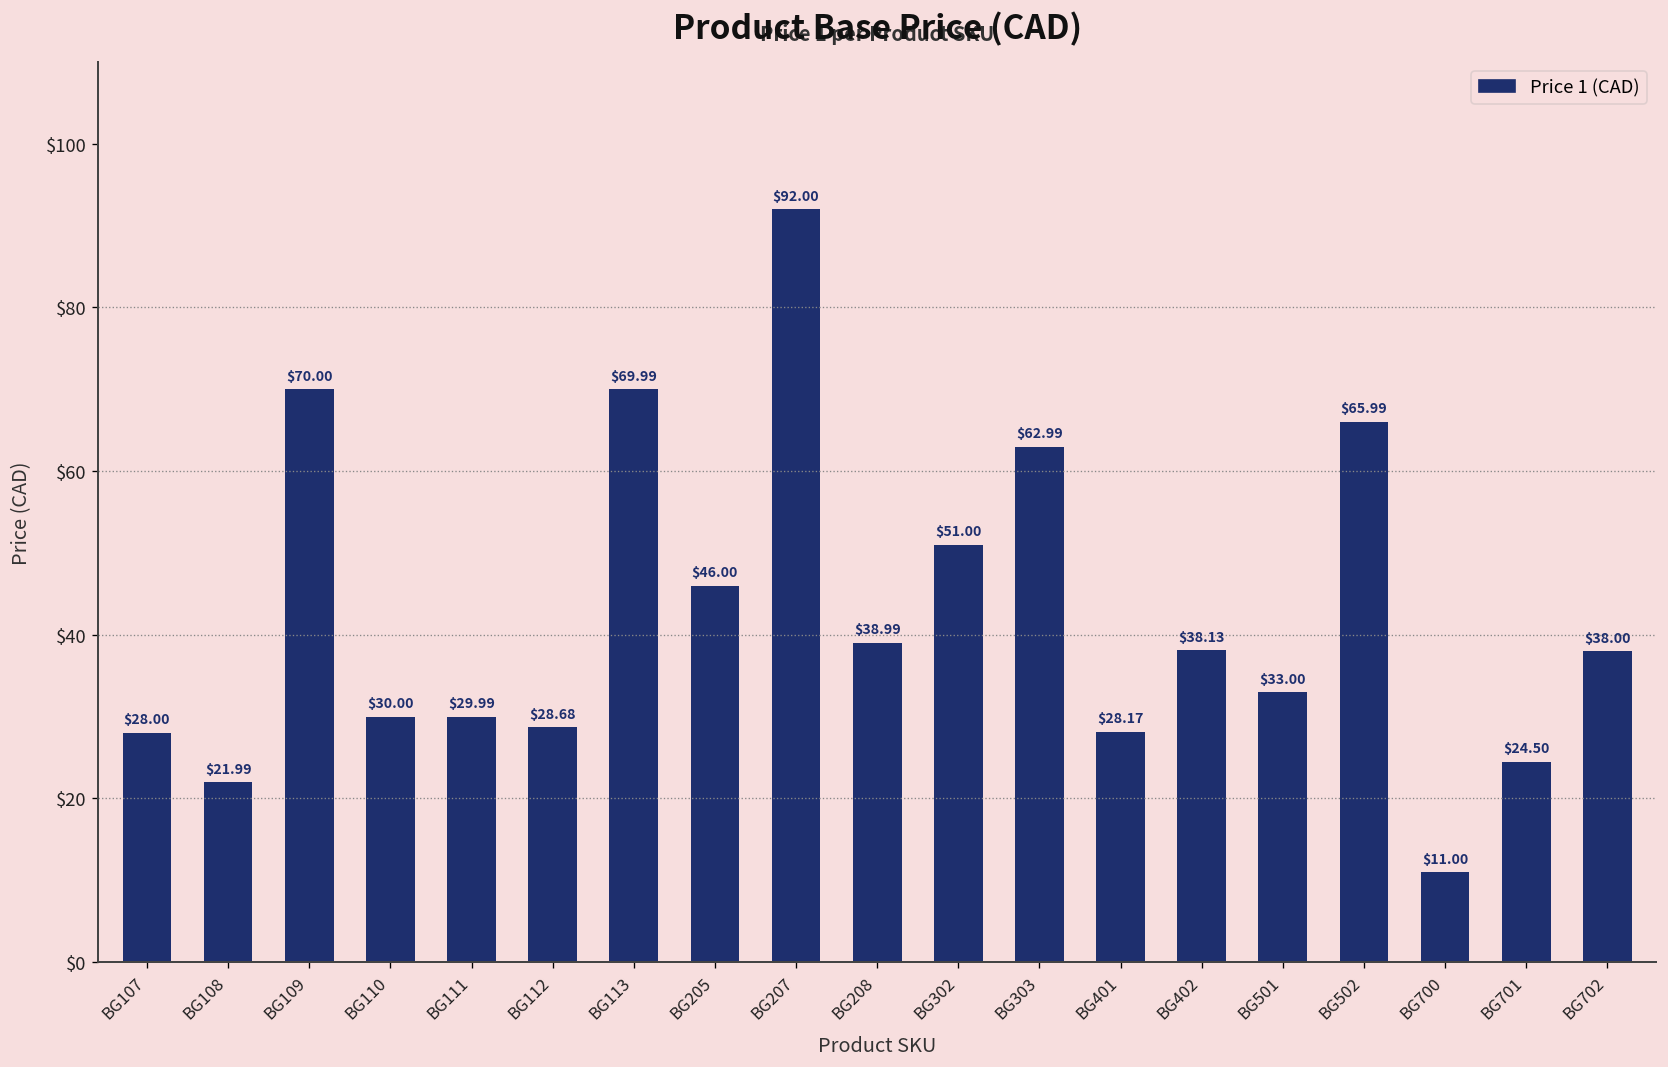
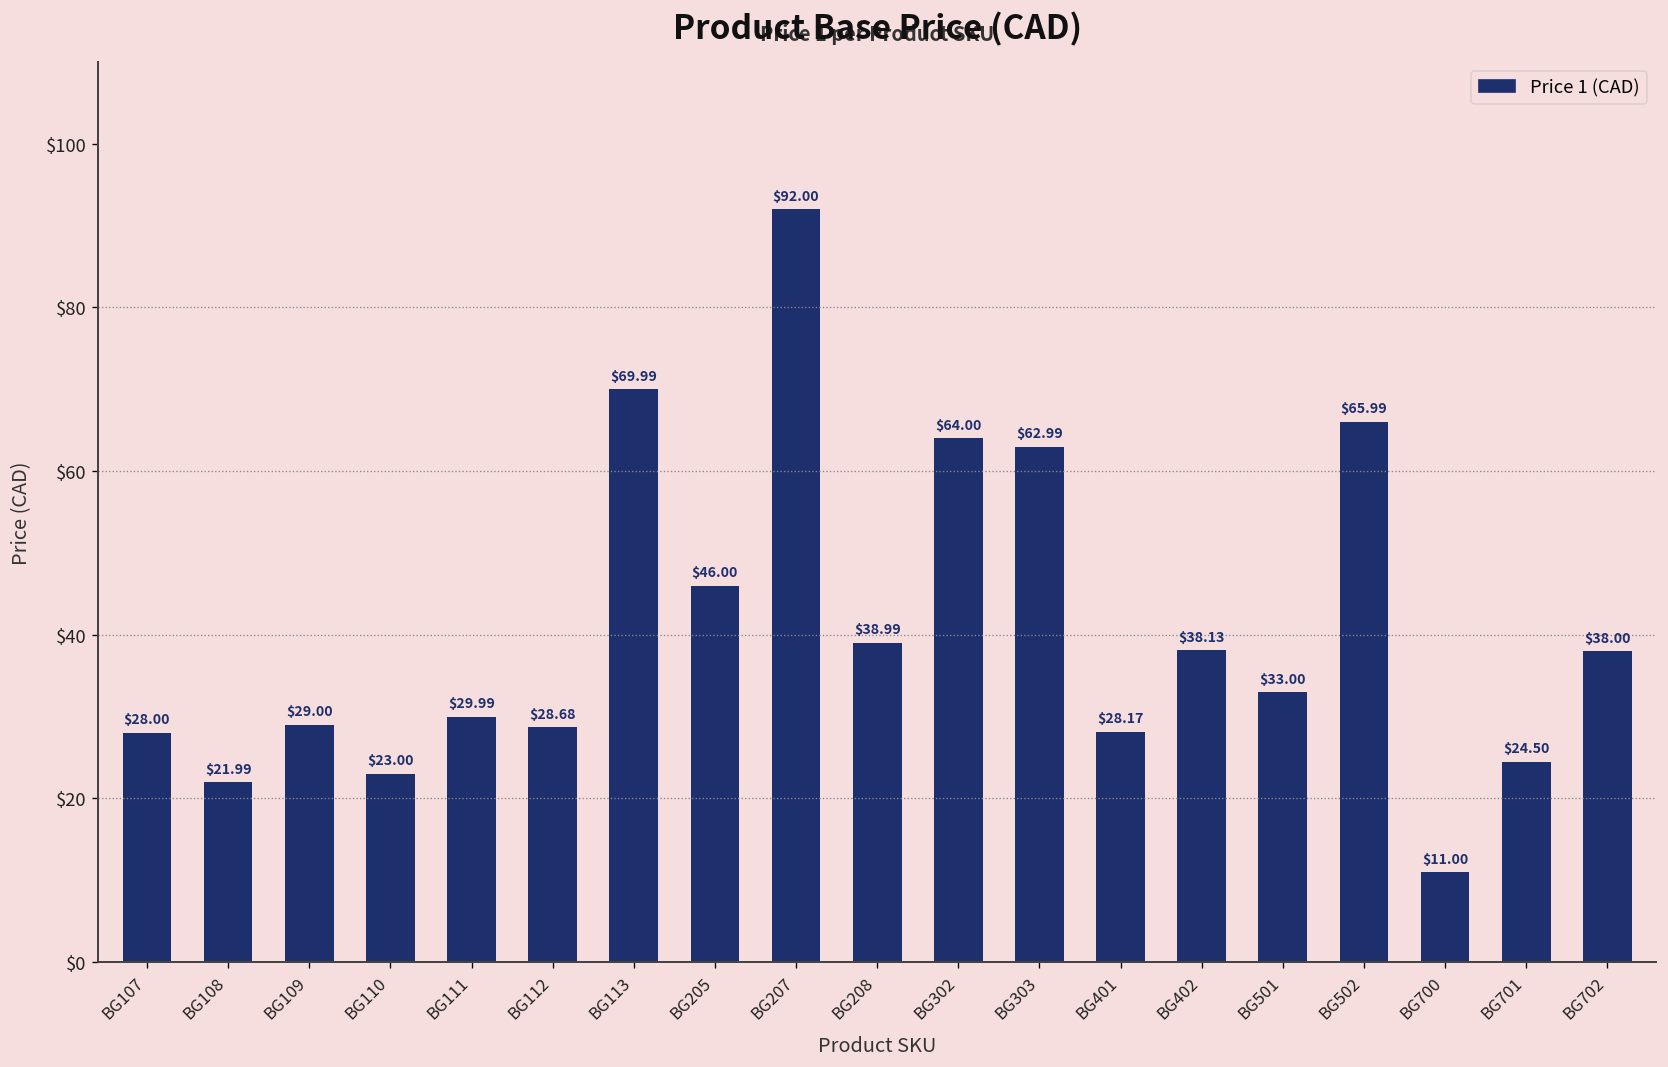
  {
    "BG107": "$28.00",
    "BG108": "$21.99",
-   "BG109": "$70.00",
-   "BG110": "$30.00",
+   "BG109": "$29.00",
+   "BG110": "$23.00",
    "BG111": "$29.99",
    "BG112": "$28.68",
    "BG113": "$69.99",
    "BG205": "$46.00",
    "BG207": "$92.00",
    "BG208": "$38.99",
-   "BG302": "$51.00",
+   "BG302": "$64.00",
    "BG303": "$62.99",
    "BG401": "$28.17",
    "BG402": "$38.13",
    "BG501": "$33.00",
    "BG502": "$65.99",
    "BG700": "$11.00",
    "BG701": "$24.50",
    "BG702": "$38.00"
  }
